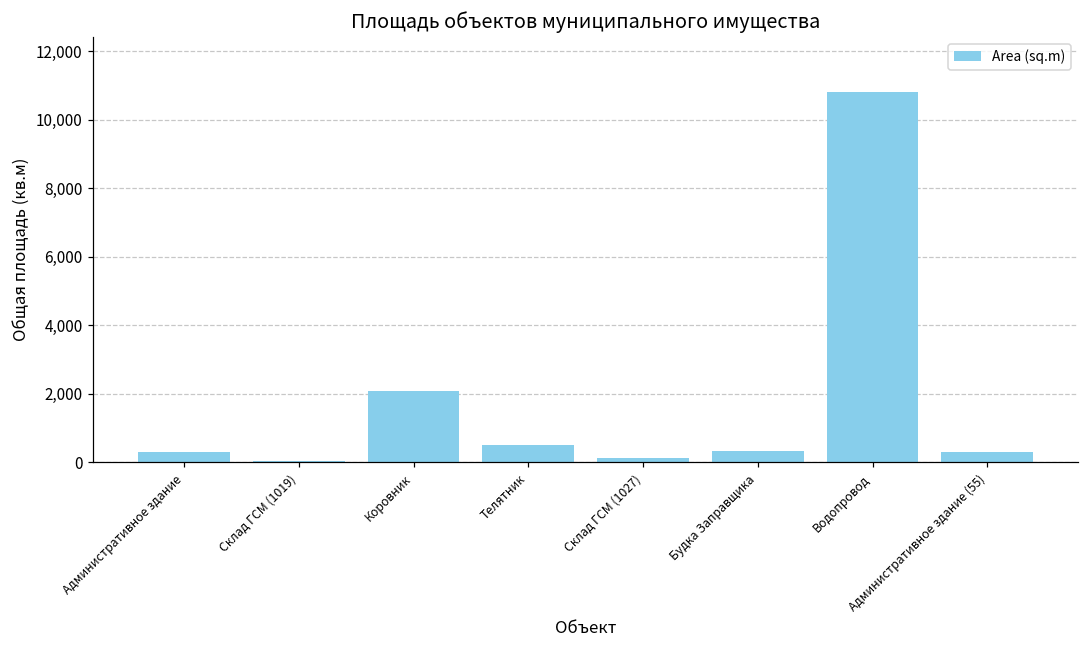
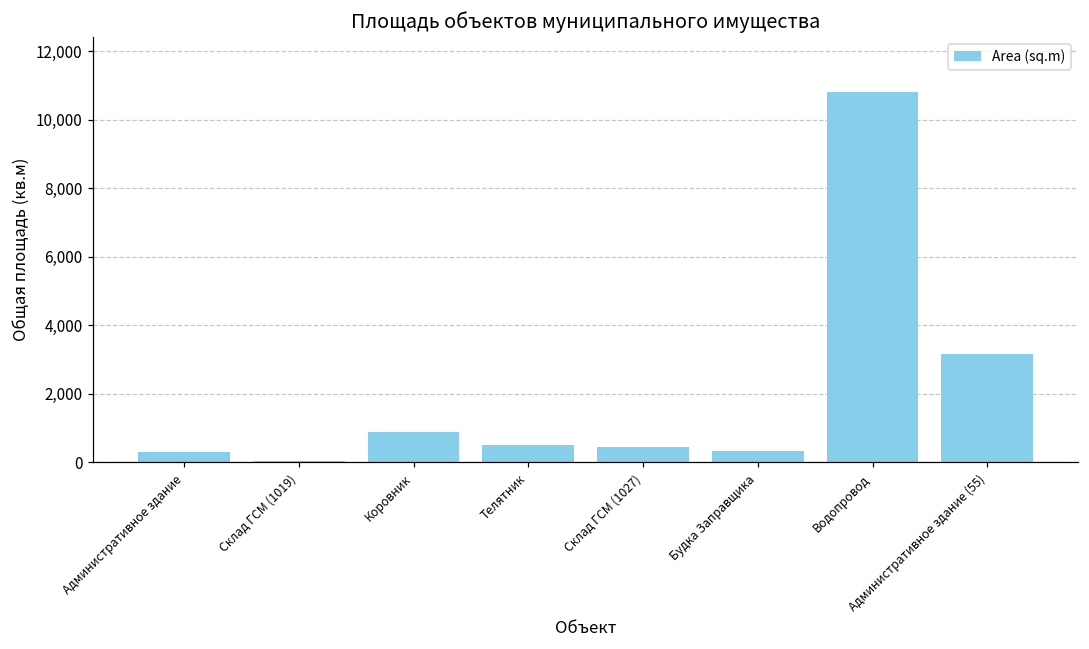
  {
    "Административное здание": "300",
-   "Коровник": "2,100",
+   "Коровник": "900",
    "Телятник": "500",
-   "Склад ГСМ (1027)": "100",
+   "Склад ГСМ (1027)": "400",
    "Будка Заправщика": "300",
    "Водопровод": "10,800",
-   "Административное здание (55)": "300"
+   "Административное здание (55)": "3,200"
  }
